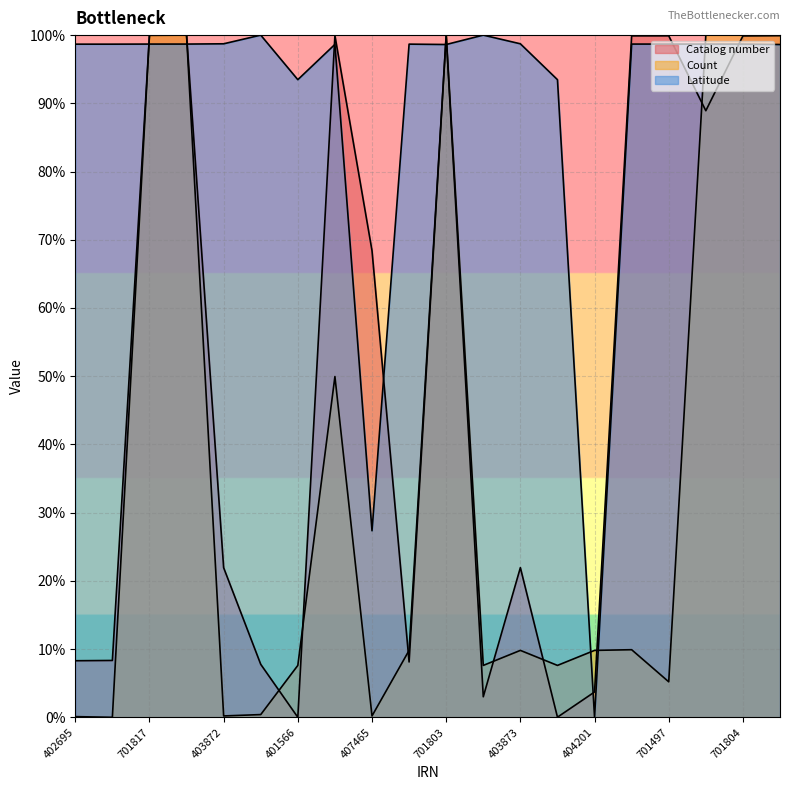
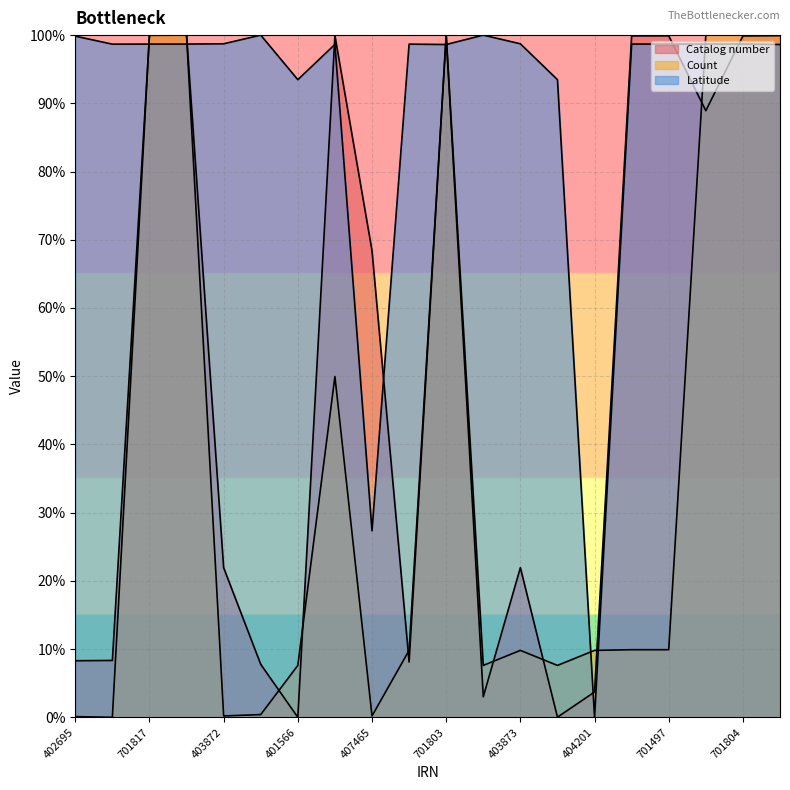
  {
    "Catalog number": {
      "402695": "8%",
      "403872": "22%",
      "401566": "0%",
      "407465": "68%",
      "403873": "22%",
      "404201": "4%",
      "701497": "100%"
    },
    "Count": {
      "402695": "0%",
      "403872": "0%",
      "401566": "8%",
      "407465": "0%",
      "403873": "10%",
      "404201": "10%",
-     "701497": "5%"
+     "701497": "10%"
    },
    "Latitude": {
-     "402695": "99%",
+     "402695": "100%",
      "701817": "99%",
      "403872": "99%",
      "401566": "93%",
      "407465": "27%",
      "701803": "99%",
      "403873": "99%",
      "404201": "0%"
    }
  }
